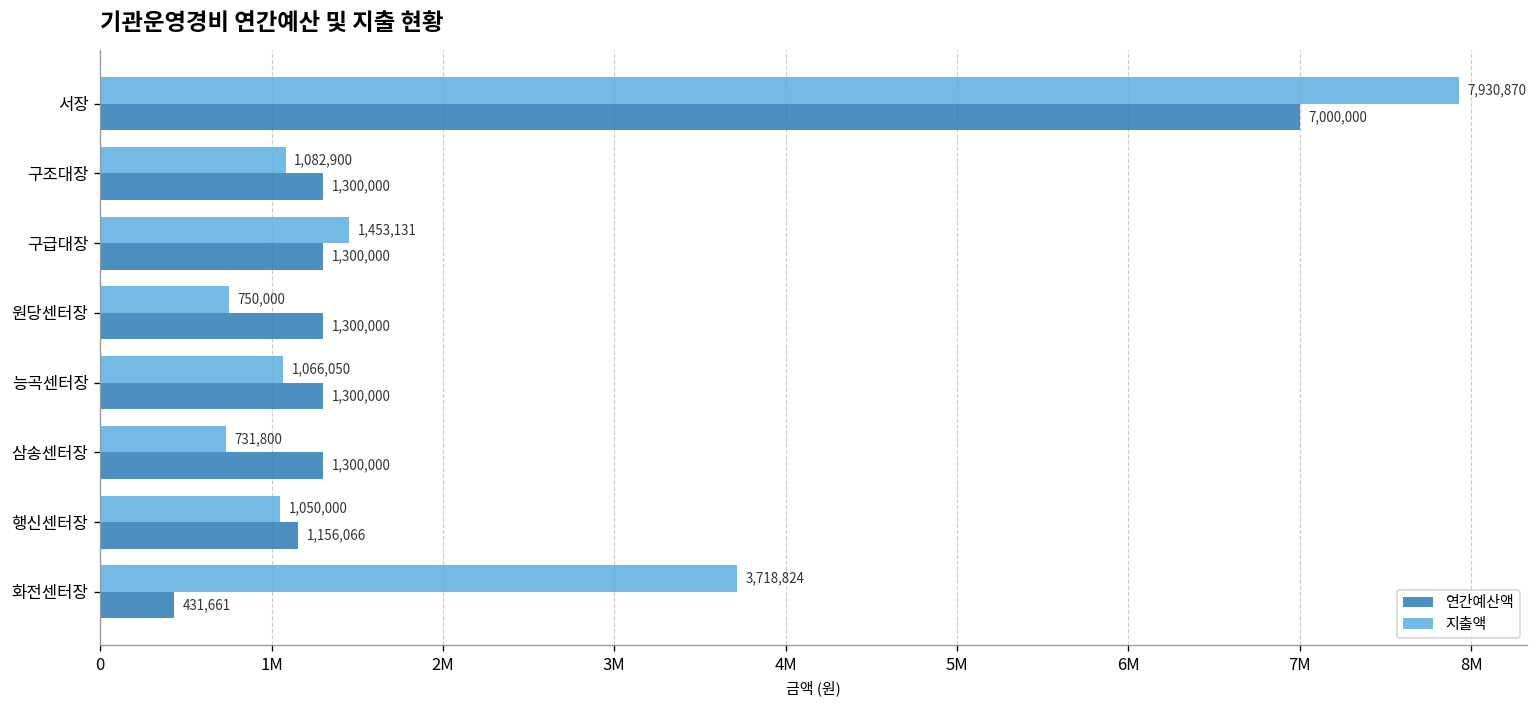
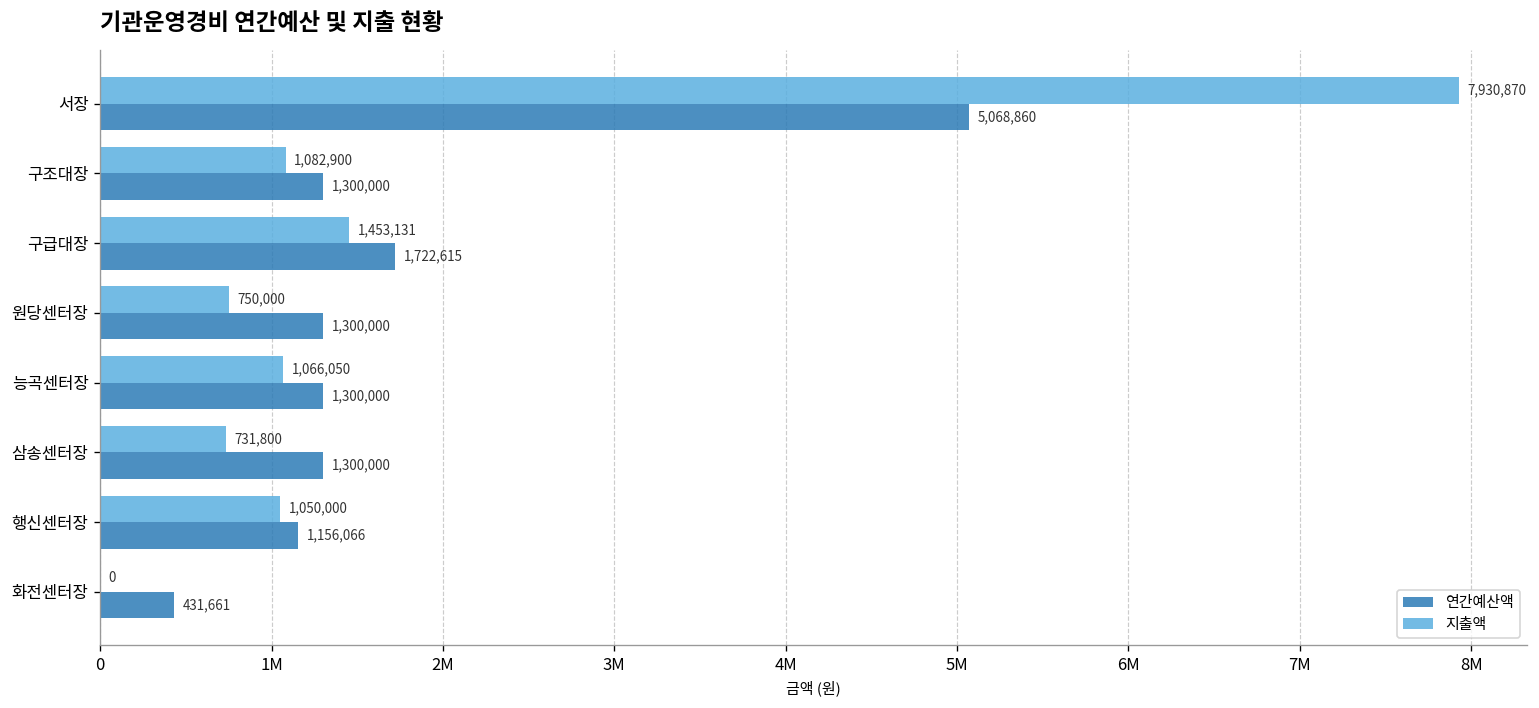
  {
    "연간예산액": {
-     "서장": "7,000,000",
+     "서장": "5,068,860",
      "구조대장": "1,300,000",
-     "구급대장": "1,300,000",
+     "구급대장": "1,722,615",
      "원당센터장": "1,300,000",
      "능곡센터장": "1,300,000",
      "삼송센터장": "1,300,000",
      "행신센터장": "1,156,066",
      "화전센터장": "431,661"
    },
    "지출액": {
      "서장": "7,930,870",
      "구조대장": "1,082,900",
      "구급대장": "1,453,131",
      "원당센터장": "750,000",
      "능곡센터장": "1,066,050",
      "삼송센터장": "731,800",
      "행신센터장": "1,050,000",
-     "화전센터장": "3,718,824"
+     "화전센터장": "0"
    }
  }
